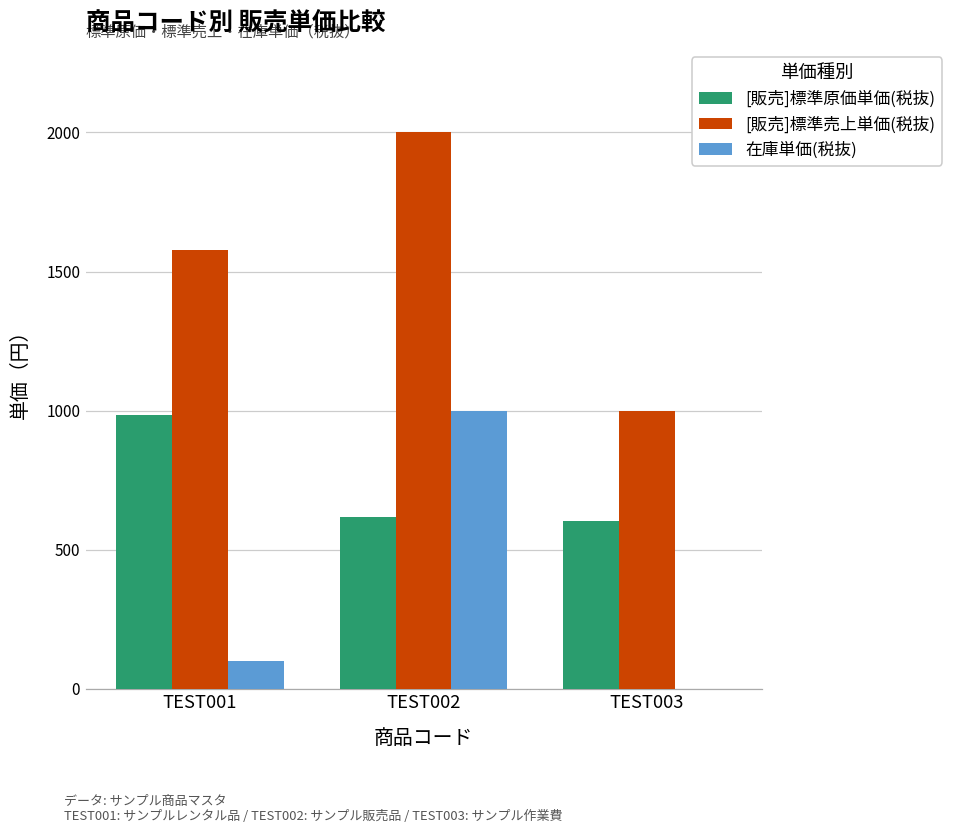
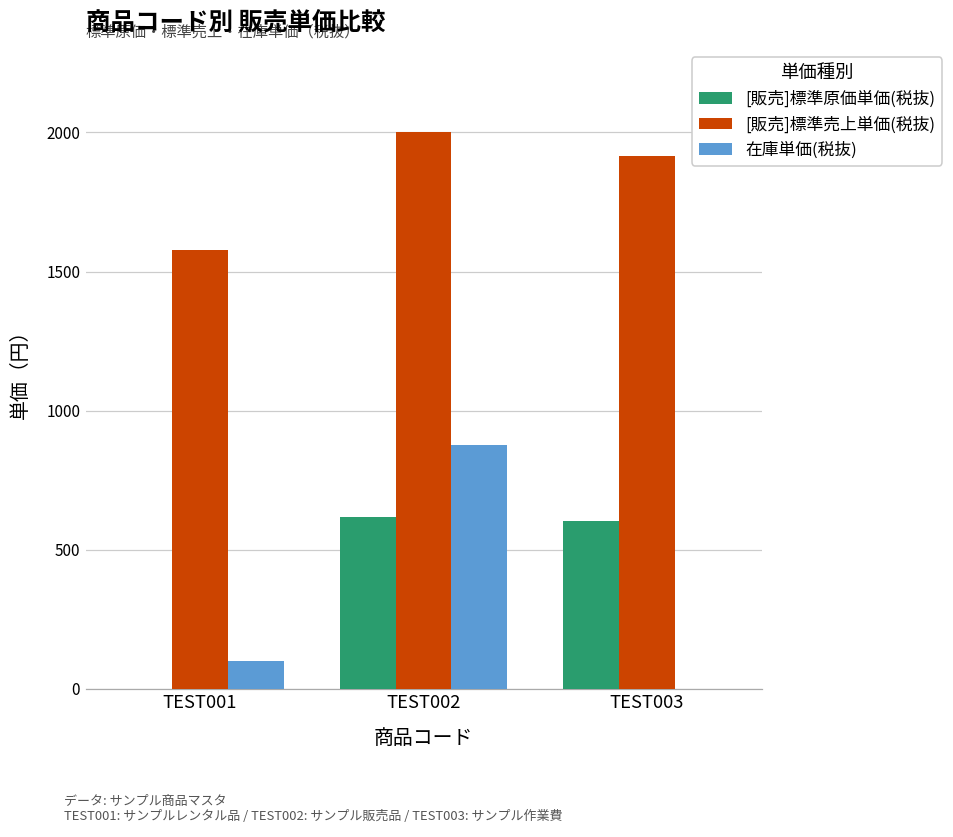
  {
    "[販売]標準原価単価(税抜)": {
-     "TEST001": 980,
+     "TEST001": 0,
      "TEST002": 620,
      "TEST003": 600
    },
    "[販売]標準売上単価(税抜)": {
      "TEST001": 1580,
      "TEST002": 2000,
-     "TEST003": 1000
+     "TEST003": 1910
    },
    "在庫単価(税抜)": {
      "TEST001": 100,
-     "TEST002": 1000,
+     "TEST002": 880,
      "TEST003": 0
    }
  }
